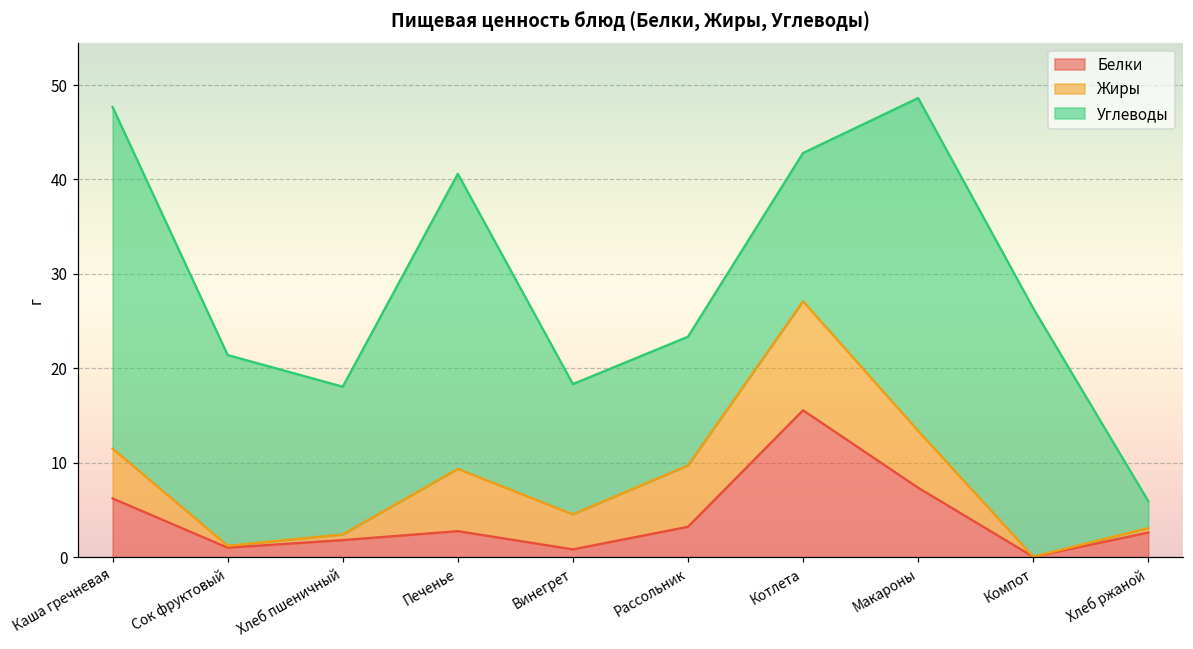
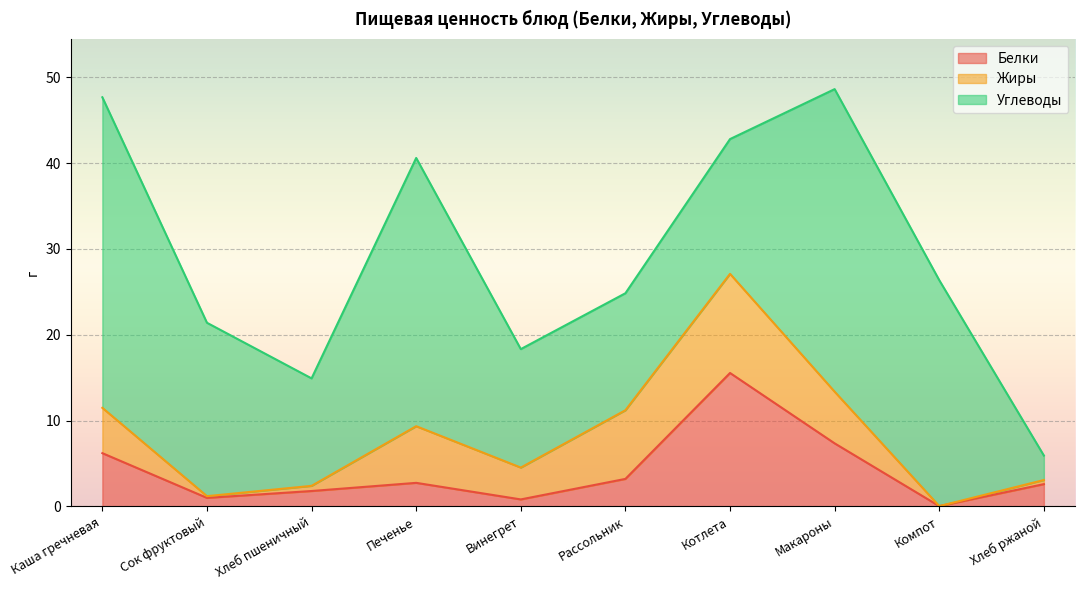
  {
    "Белки": {
      "Каша гречневая": 6,
      "Хлеб пшеничный": 2,
      "Печенье": 3,
      "Винегрет": 1,
      "Рассольник": 3,
      "Котлета": 16,
      "Макароны": 7,
      "Хлеб ржаной": 3
    },
    "Жиры": {
      "Каша гречневая": 5,
      "Хлеб пшеничный": 1,
      "Печенье": 7,
      "Винегрет": 4,
-     "Рассольник": 7,
+     "Рассольник": 8,
      "Котлета": 12,
      "Макароны": 6,
      "Хлеб ржаной": 0
    },
    "Углеводы": {
      "Каша гречневая": 36,
      "Сок фруктовый": 20,
-     "Хлеб пшеничный": 16,
+     "Хлеб пшеничный": 13,
      "Печенье": 31,
      "Винегрет": 14,
      "Рассольник": 14,
      "Котлета": 16,
      "Макароны": 35,
      "Компот": 26,
      "Хлеб ржаной": 3
    }
  }
